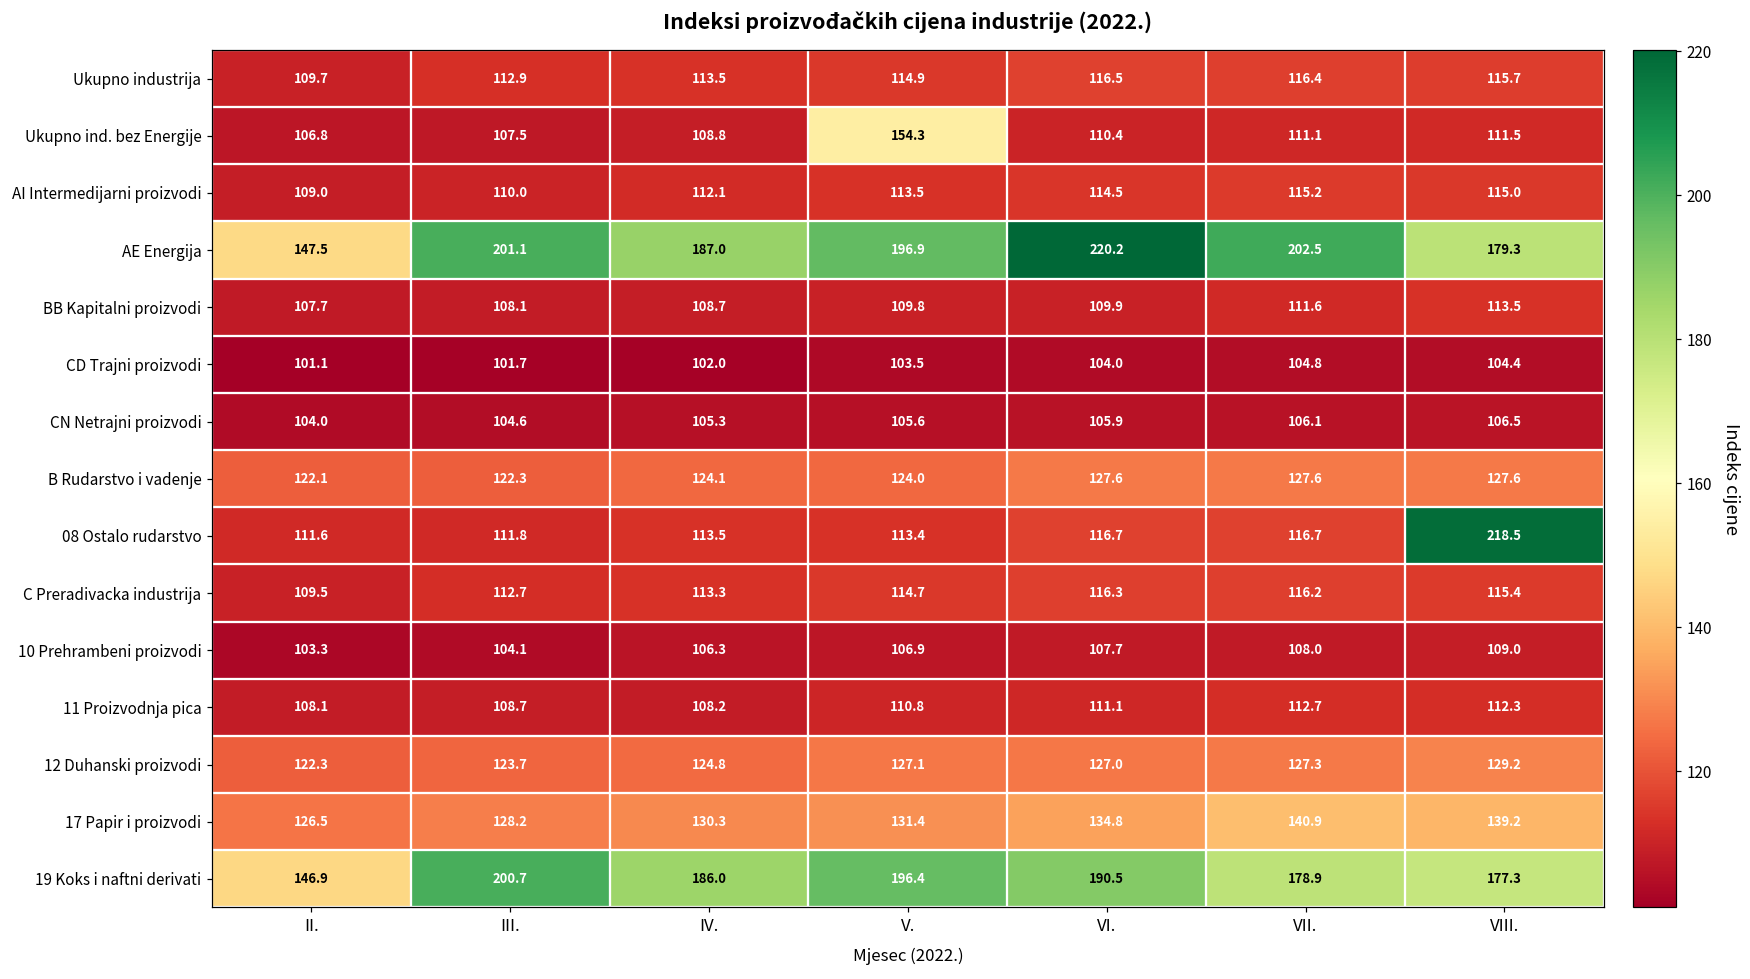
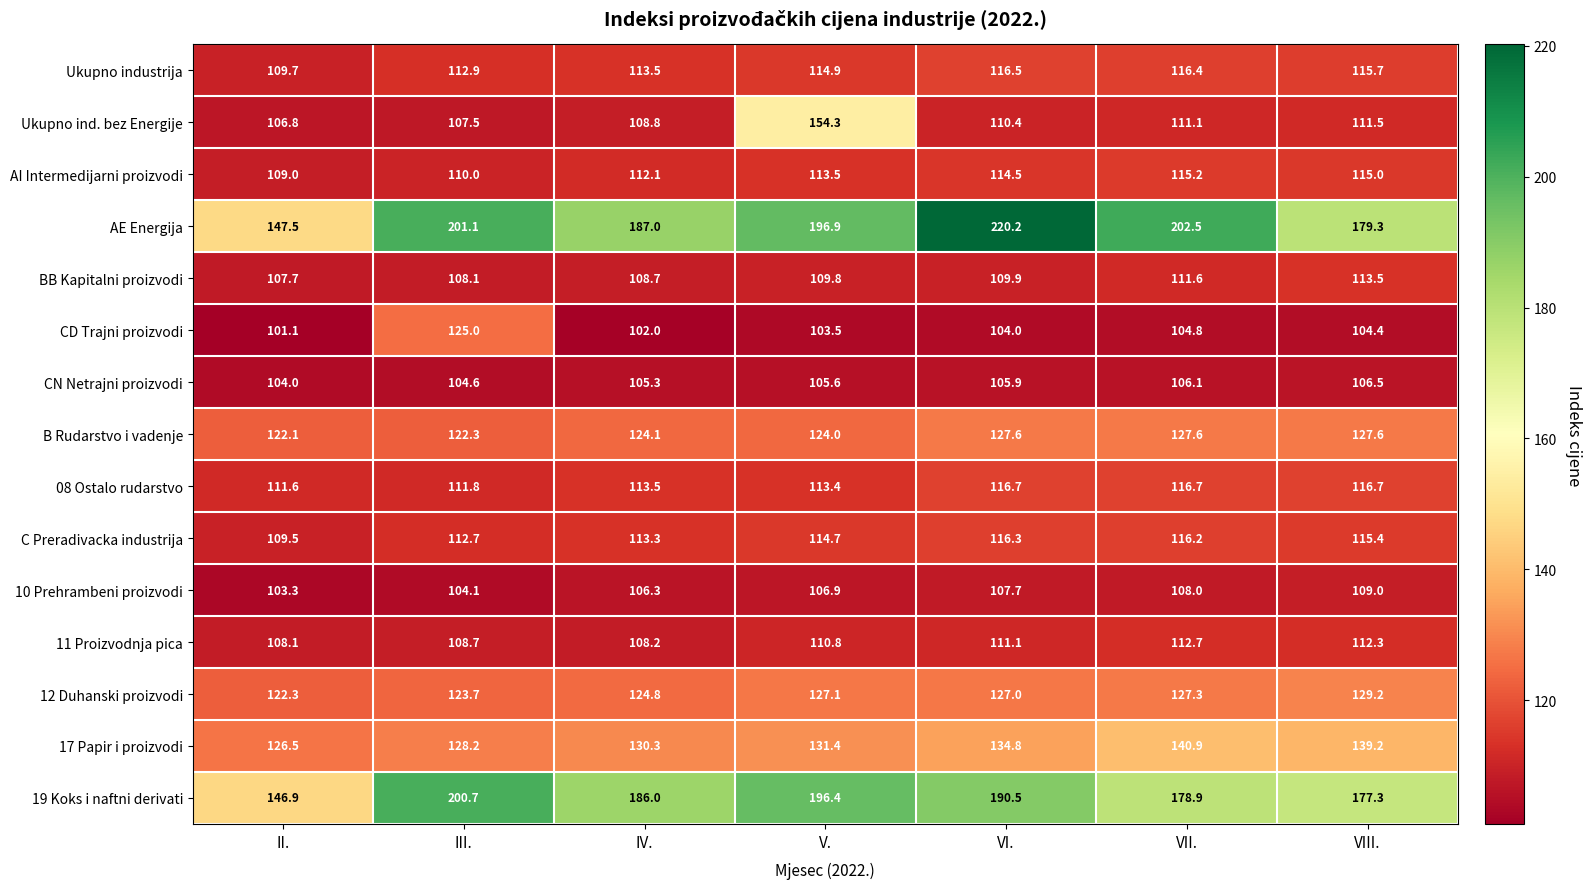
  {
    "Ukupno industrija": {
      "II.": 109.7,
      "III.": 112.9,
      "IV.": 113.5,
      "V.": 114.9,
      "VI.": 116.5,
      "VII.": 116.4,
      "VIII.": 115.7
    },
    "Ukupno ind. bez Energije": {
      "II.": 106.8,
      "III.": 107.5,
      "IV.": 108.8,
      "V.": 154.3,
      "VI.": 110.4,
      "VII.": 111.1,
      "VIII.": 111.5
    },
    "AI Intermedijarni proizvodi": {
      "II.": 109.0,
      "III.": 110.0,
      "IV.": 112.1,
      "V.": 113.5,
      "VI.": 114.5,
      "VII.": 115.2,
      "VIII.": 115.0
    },
    "AE Energija": {
      "II.": 147.5,
      "III.": 201.1,
      "IV.": 187.0,
      "V.": 196.9,
      "VI.": 220.2,
      "VII.": 202.5,
      "VIII.": 179.3
    },
    "BB Kapitalni proizvodi": {
      "II.": 107.7,
      "III.": 108.1,
      "IV.": 108.7,
      "V.": 109.8,
      "VI.": 109.9,
      "VII.": 111.6,
      "VIII.": 113.5
    },
    "CD Trajni proizvodi": {
      "II.": 101.1,
-     "III.": 101.7,
+     "III.": 125.0,
      "IV.": 102.0,
      "V.": 103.5,
      "VI.": 104.0,
      "VII.": 104.8,
      "VIII.": 104.4
    },
    "CN Netrajni proizvodi": {
      "II.": 104.0,
      "III.": 104.6,
      "IV.": 105.3,
      "V.": 105.6,
      "VI.": 105.9,
      "VII.": 106.1,
      "VIII.": 106.5
    },
    "B Rudarstvo i vadenje": {
      "II.": 122.1,
      "III.": 122.3,
      "IV.": 124.1,
      "V.": 124.0,
      "VI.": 127.6,
      "VII.": 127.6,
      "VIII.": 127.6
    },
    "08 Ostalo rudarstvo": {
      "II.": 111.6,
      "III.": 111.8,
      "IV.": 113.5,
      "V.": 113.4,
      "VI.": 116.7,
      "VII.": 116.7,
-     "VIII.": 218.5
+     "VIII.": 116.7
    },
    "C Preradivacka industrija": {
      "II.": 109.5,
      "III.": 112.7,
      "IV.": 113.3,
      "V.": 114.7,
      "VI.": 116.3,
      "VII.": 116.2,
      "VIII.": 115.4
    },
    "10 Prehrambeni proizvodi": {
      "II.": 103.3,
      "III.": 104.1,
      "IV.": 106.3,
      "V.": 106.9,
      "VI.": 107.7,
      "VII.": 108.0,
      "VIII.": 109.0
    },
    "11 Proizvodnja pica": {
      "II.": 108.1,
      "III.": 108.7,
      "IV.": 108.2,
      "V.": 110.8,
      "VI.": 111.1,
      "VII.": 112.7,
      "VIII.": 112.3
    },
    "12 Duhanski proizvodi": {
      "II.": 122.3,
      "III.": 123.7,
      "IV.": 124.8,
      "V.": 127.1,
      "VI.": 127.0,
      "VII.": 127.3,
      "VIII.": 129.2
    },
    "17 Papir i proizvodi": {
      "II.": 126.5,
      "III.": 128.2,
      "IV.": 130.3,
      "V.": 131.4,
      "VI.": 134.8,
      "VII.": 140.9,
      "VIII.": 139.2
    },
    "19 Koks i naftni derivati": {
      "II.": 146.9,
      "III.": 200.7,
      "IV.": 186.0,
      "V.": 196.4,
      "VI.": 190.5,
      "VII.": 178.9,
      "VIII.": 177.3
    }
  }
